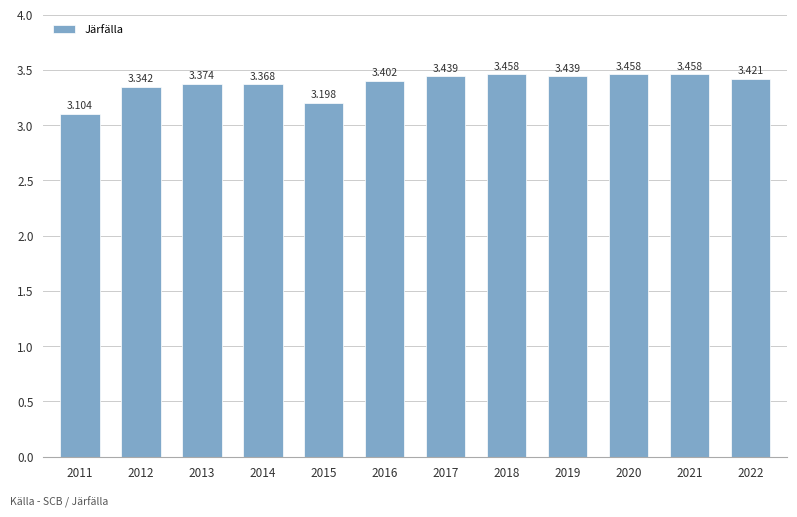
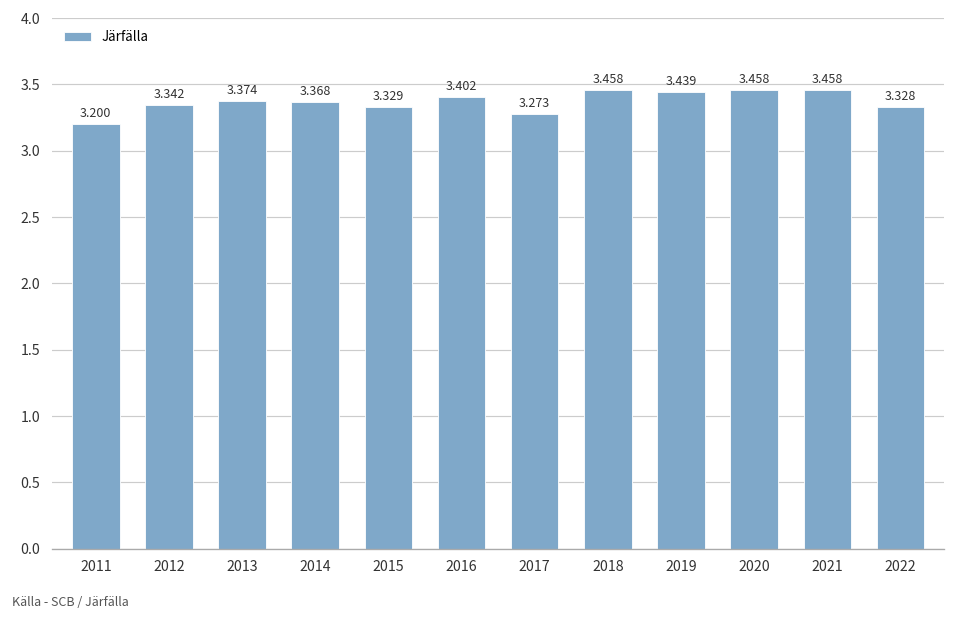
  {
-   "2011": 3.104,
+   "2011": 3.200,
    "2012": 3.342,
    "2013": 3.374,
    "2014": 3.368,
-   "2015": 3.198,
+   "2015": 3.329,
    "2016": 3.402,
-   "2017": 3.439,
+   "2017": 3.273,
    "2018": 3.458,
    "2019": 3.439,
    "2020": 3.458,
    "2021": 3.458,
-   "2022": 3.421
+   "2022": 3.328
  }
